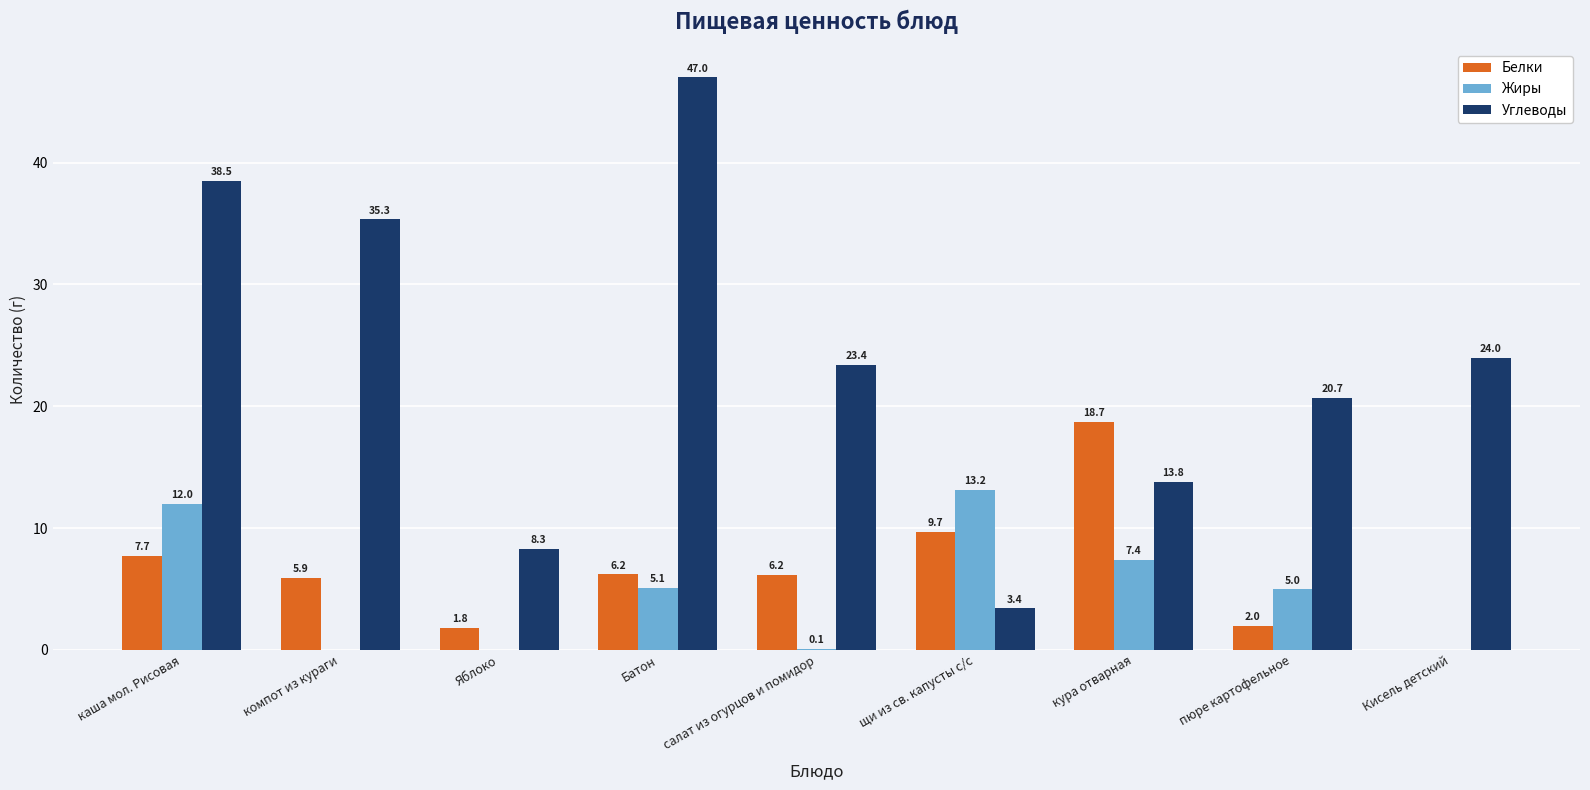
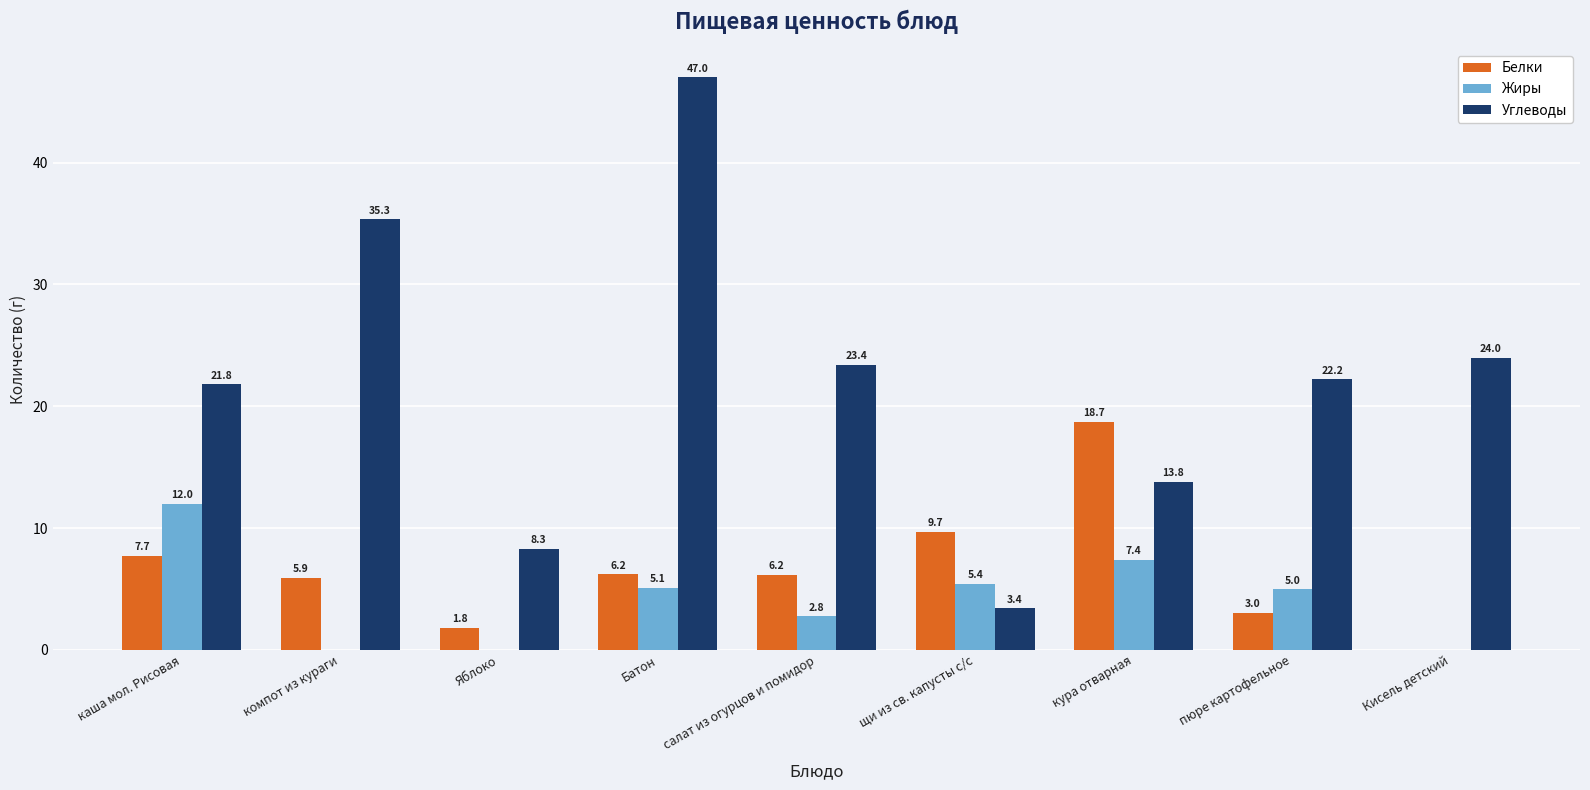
  {
    "Белки": {
      "каша мол. Рисовая": 7.7,
      "компот из кураги": 5.9,
      "Яблоко": 1.8,
      "Батон": 6.2,
      "салат из огурцов и помидор": 6.2,
      "щи из св. капусты с/с": 9.7,
      "кура отварная": 18.7,
-     "пюре картофельное": 2.0
+     "пюре картофельное": 3.0
    },
    "Жиры": {
      "каша мол. Рисовая": 12.0,
      "Батон": 5.1,
-     "салат из огурцов и помидор": 0.1,
-     "щи из св. капусты с/с": 13.2,
+     "салат из огурцов и помидор": 2.8,
+     "щи из св. капусты с/с": 5.4,
      "кура отварная": 7.4,
      "пюре картофельное": 5.0
    },
    "Углеводы": {
-     "каша мол. Рисовая": 38.5,
+     "каша мол. Рисовая": 21.8,
      "компот из кураги": 35.3,
      "Яблоко": 8.3,
      "Батон": 47.0,
      "салат из огурцов и помидор": 23.4,
      "щи из св. капусты с/с": 3.4,
      "кура отварная": 13.8,
-     "пюре картофельное": 20.7,
+     "пюре картофельное": 22.2,
      "Кисель детский": 24.0
    }
  }
